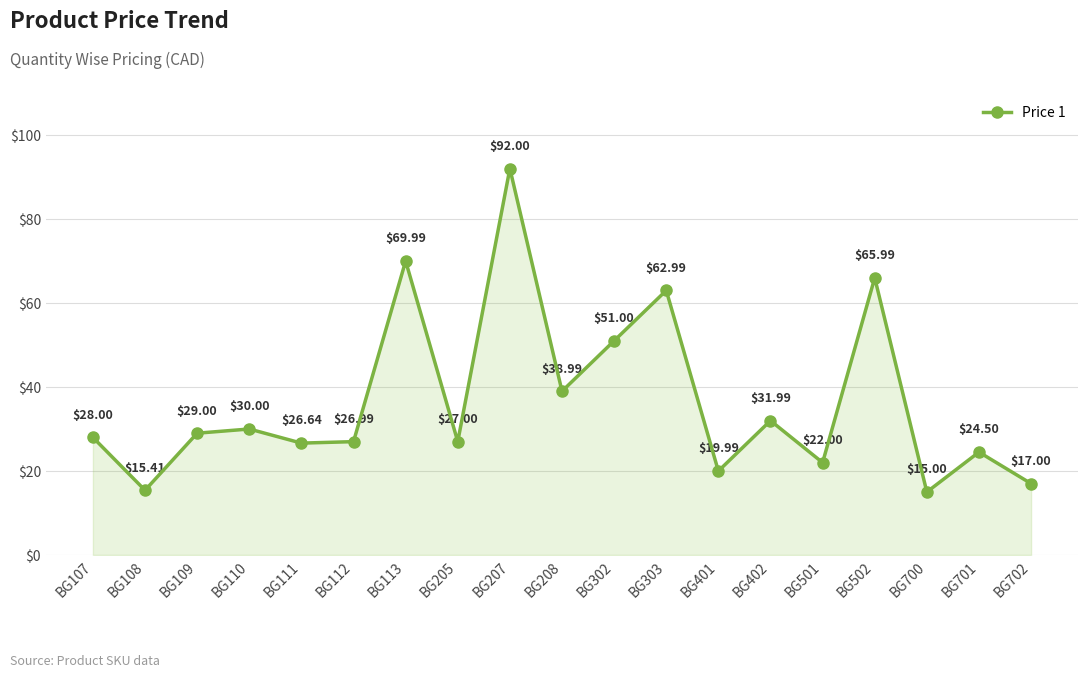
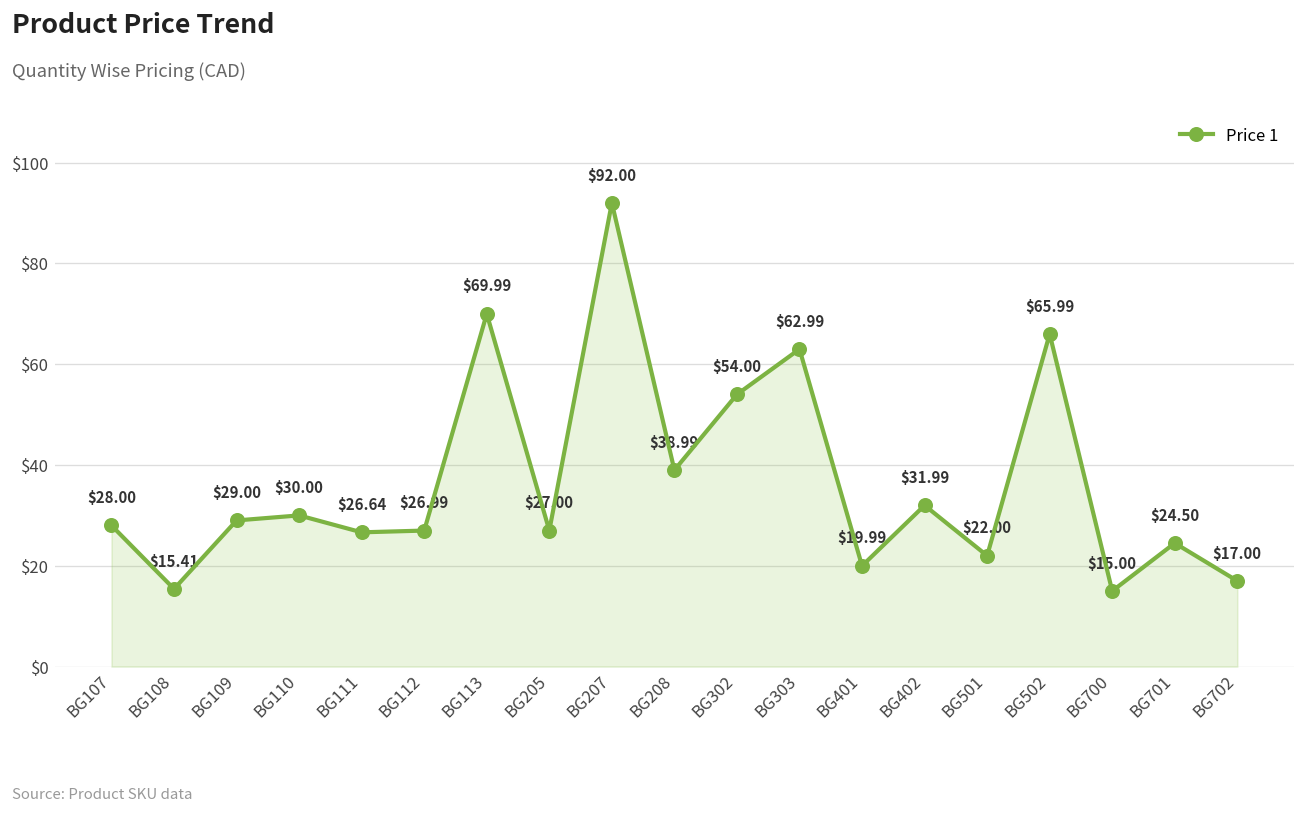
  {
    "BG107": "$28.00",
    "BG108": "$15.41",
    "BG109": "$29.00",
    "BG110": "$30.00",
    "BG111": "$26.64",
    "BG112": "$26.99",
    "BG113": "$69.99",
    "BG205": "$27.00",
    "BG207": "$92.00",
    "BG208": "$38.99",
-   "BG302": "$51.00",
+   "BG302": "$54.00",
    "BG303": "$62.99",
    "BG401": "$19.99",
    "BG402": "$31.99",
    "BG501": "$22.00",
    "BG502": "$65.99",
    "BG700": "$15.00",
    "BG701": "$24.50",
    "BG702": "$17.00"
  }
